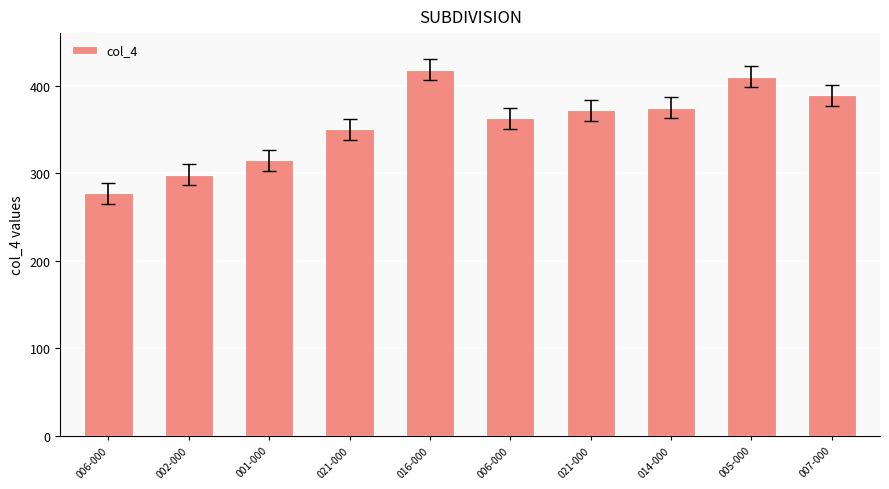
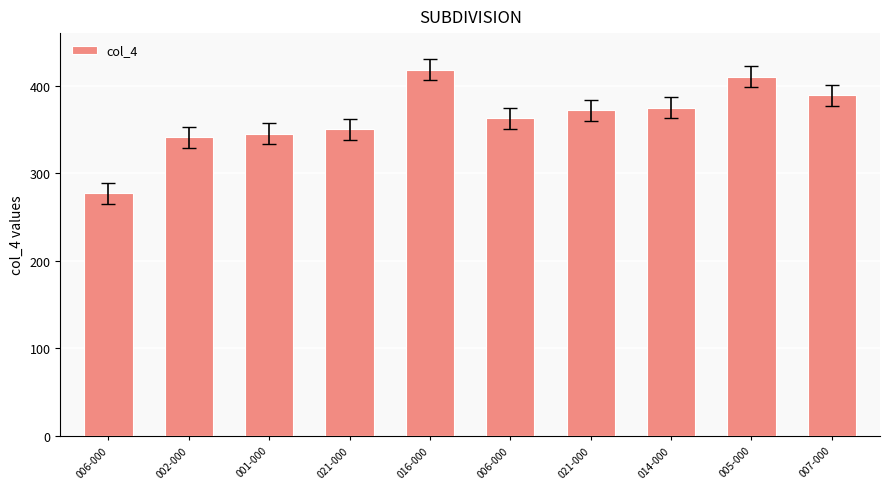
  {
    "col_4": {
-     "002-000": 300,
-     "001-000": 320,
+     "002-000": 340,
+     "001-000": 350,
      "016-000": 420,
      "014-000": 380,
      "005-000": 410,
      "007-000": 390
    }
  }
